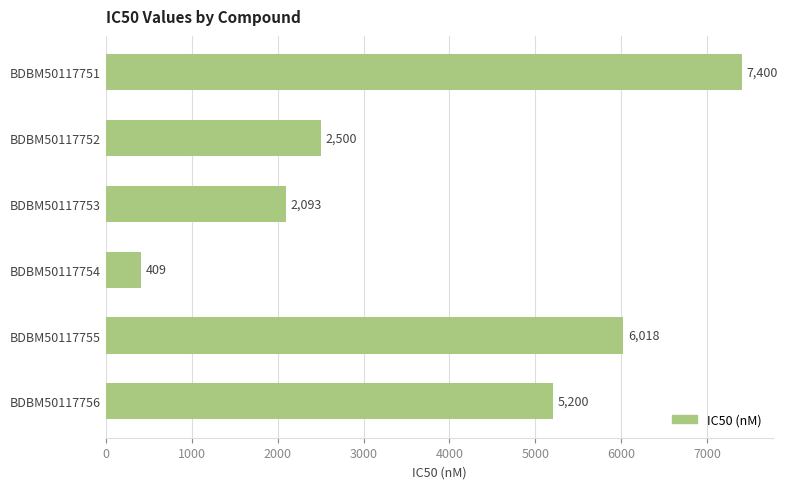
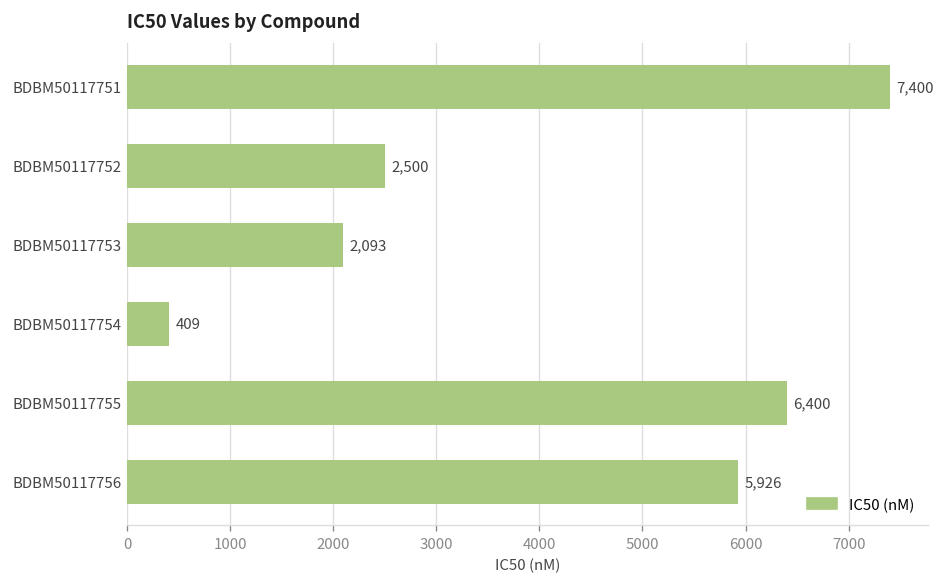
  {
    "BDBM50117751": "7,400",
    "BDBM50117752": "2,500",
    "BDBM50117753": "2,093",
    "BDBM50117754": "409",
-   "BDBM50117755": "6,018",
-   "BDBM50117756": "5,200"
+   "BDBM50117755": "6,400",
+   "BDBM50117756": "5,926"
  }
